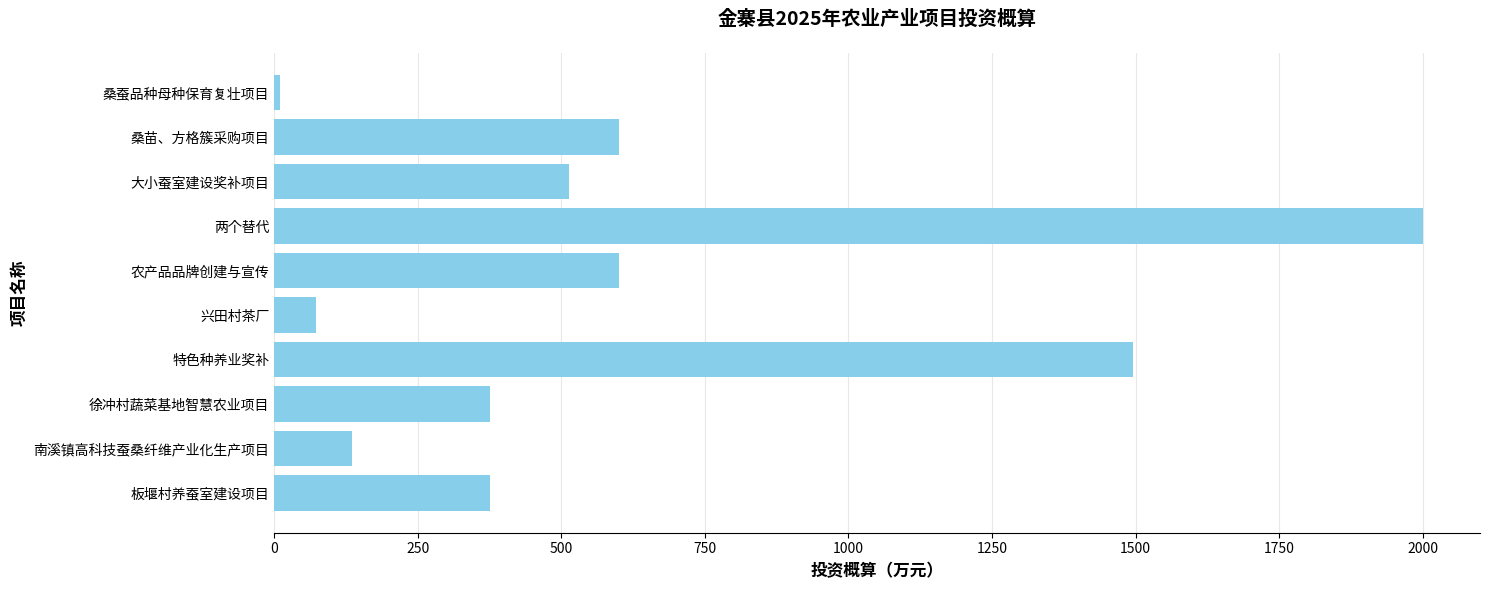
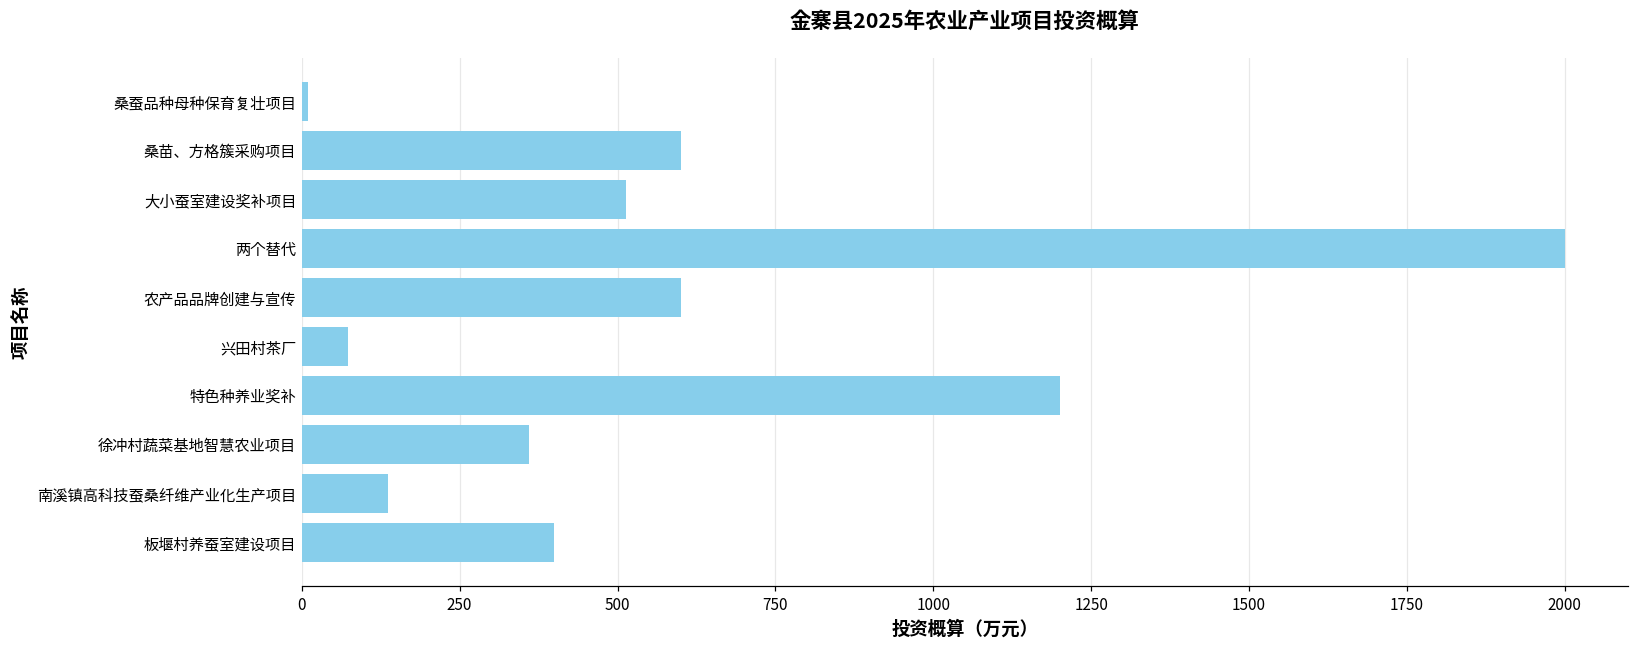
  {
    "桑蚕品种母种保育复壮项目": 10,
    "桑苗、方格簇采购项目": 600,
    "大小蚕室建设奖补项目": 510,
    "两个替代": 2000,
    "农产品品牌创建与宣传": 600,
    "兴田村茶厂": 70,
-   "特色种养业奖补": 1500,
-   "徐冲村蔬菜基地智慧农业项目": 380,
+   "特色种养业奖补": 1200,
+   "徐冲村蔬菜基地智慧农业项目": 360,
    "南溪镇高科技蚕桑纤维产业化生产项目": 140,
-   "板堰村养蚕室建设项目": 380
+   "板堰村养蚕室建设项目": 400
  }
